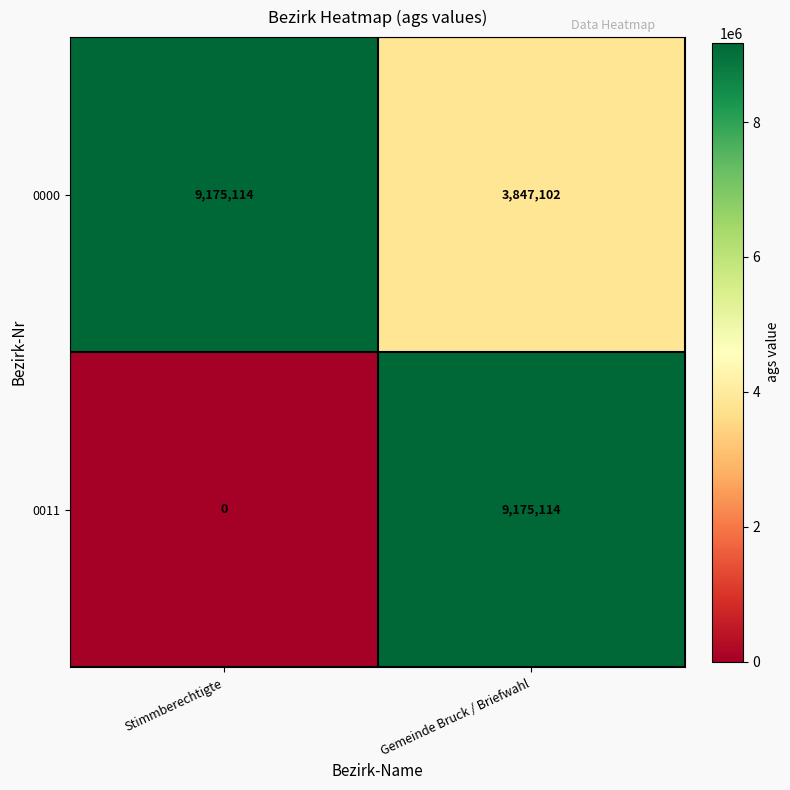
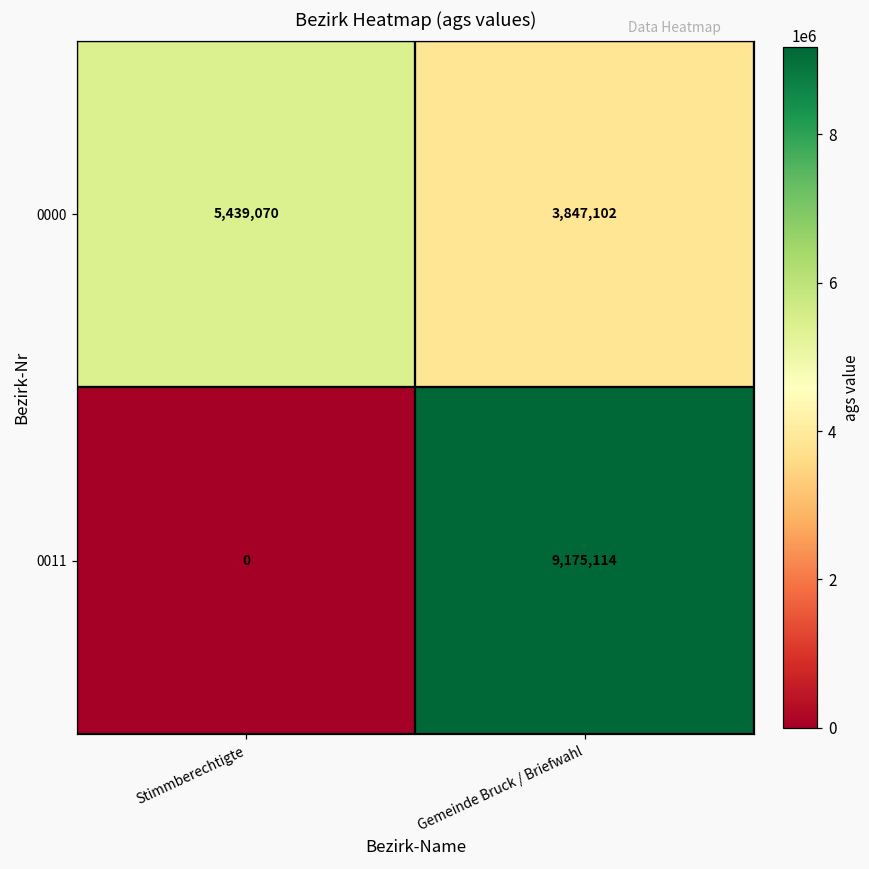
  {
    "0000": {
-     "Stimmberechtigte": "9,175,114",
+     "Stimmberechtigte": "5,439,070",
      "Gemeinde Bruck / Briefwahl": "3,847,102"
    },
    "0011": {
      "Stimmberechtigte": "0",
      "Gemeinde Bruck / Briefwahl": "9,175,114"
    }
  }
